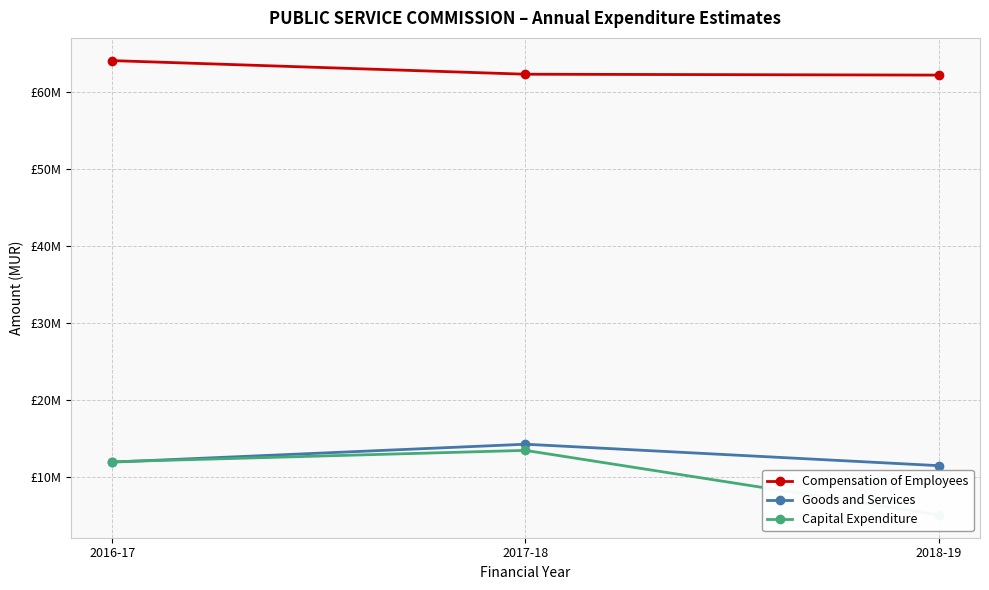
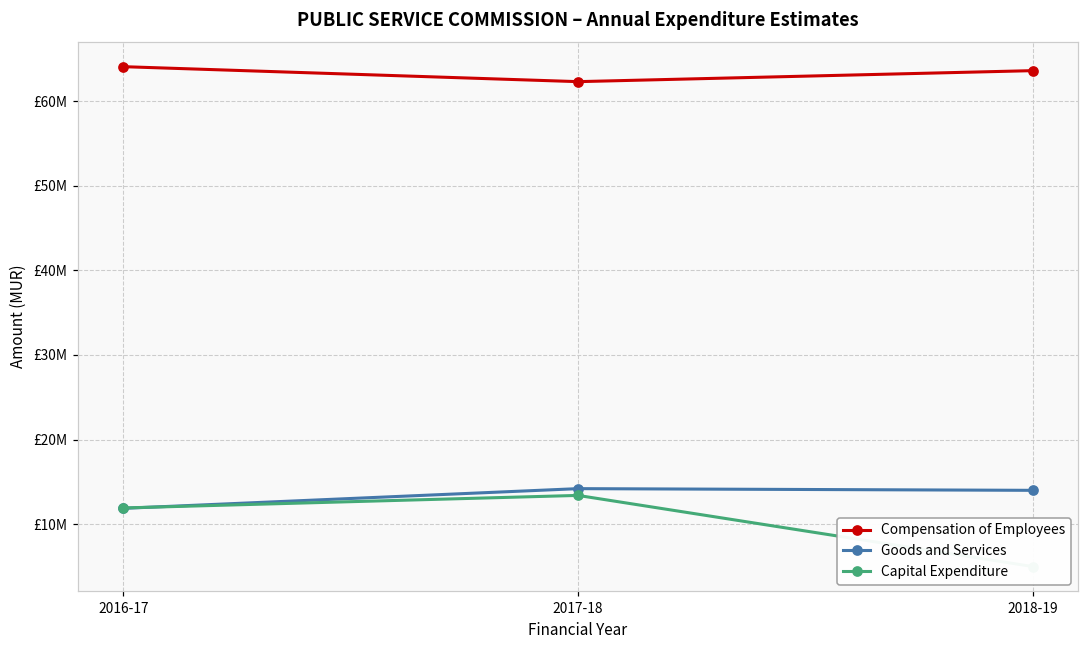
  {
    "Compensation of Employees": {
      "2016-17": "£64000000",
      "2017-18": "£62000000",
-     "2018-19": "£62000000"
+     "2018-19": "£64000000"
    },
    "Goods and Services": {
      "2017-18": "£14000000",
-     "2018-19": "£11000000"
+     "2018-19": "£14000000"
    },
    "Capital Expenditure": {
      "2017-18": "£13000000"
    }
  }
